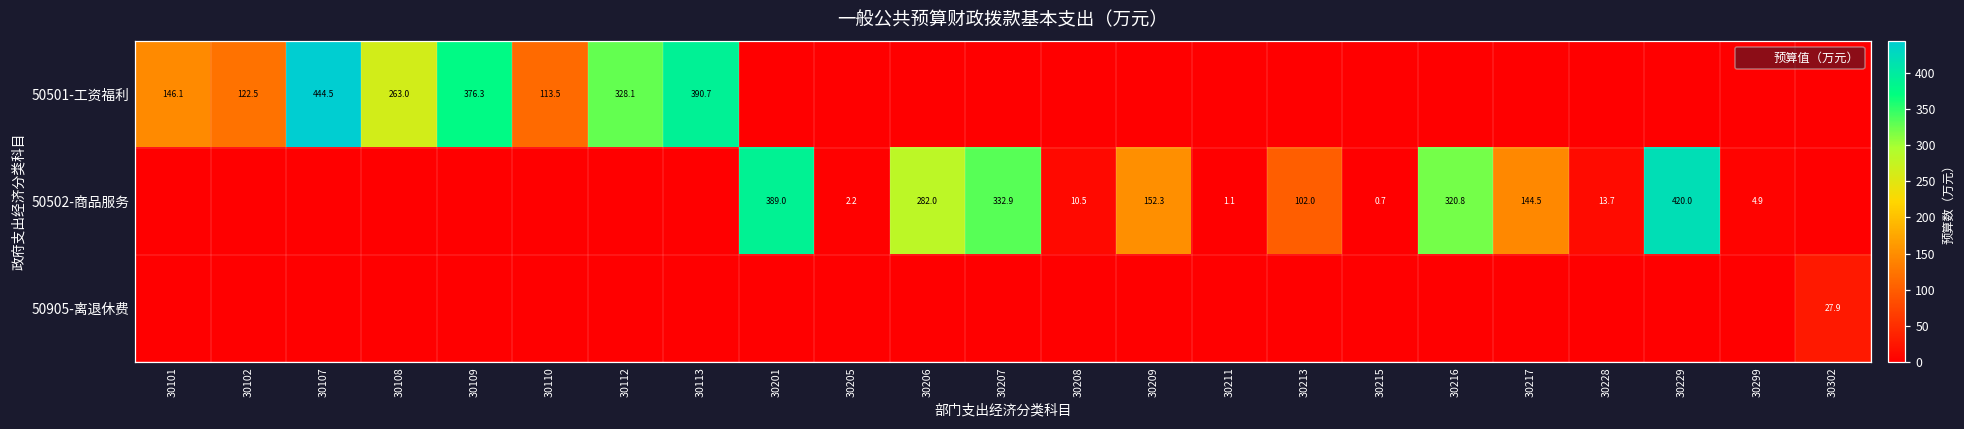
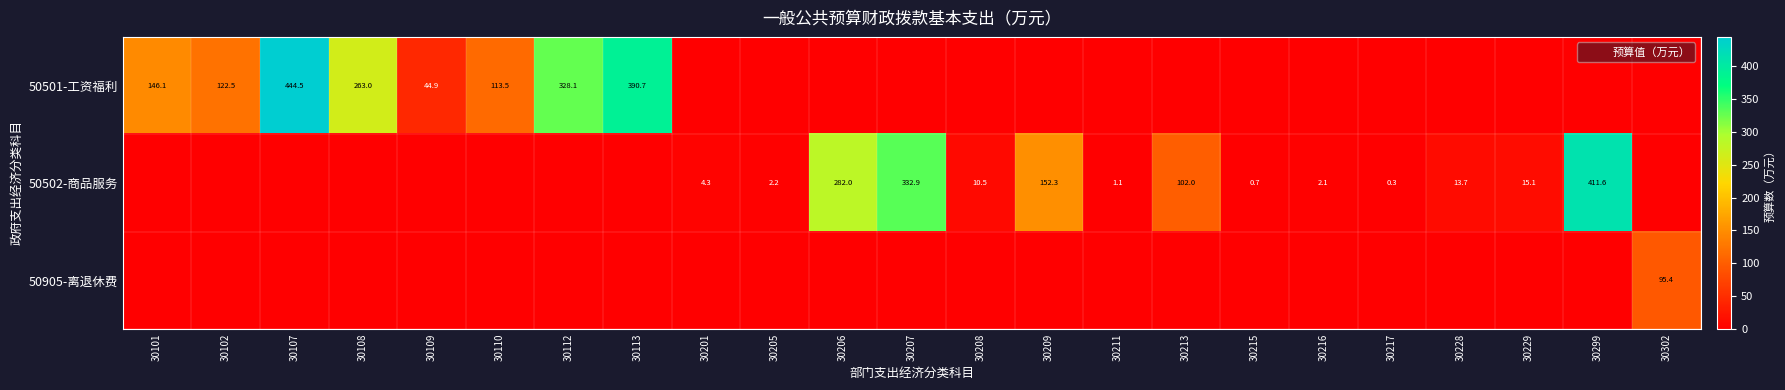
  {
    "50501-工资福利": {
      "30101": 146.1,
      "30102": 122.5,
      "30107": 444.5,
      "30108": 263.0,
-     "30109": 376.3,
+     "30109": 44.9,
      "30110": 113.5,
      "30112": 328.1,
      "30113": 390.7
    },
    "50502-商品服务": {
-     "30201": 389.0,
+     "30201": 4.3,
      "30205": 2.2,
      "30206": 282.0,
      "30207": 332.9,
      "30208": 10.5,
      "30209": 152.3,
      "30211": 1.1,
      "30213": 102.0,
      "30215": 0.7,
-     "30216": 320.8,
-     "30217": 144.5,
+     "30216": 2.1,
+     "30217": 0.3,
      "30228": 13.7,
-     "30229": 420.0,
-     "30299": 4.9
+     "30229": 15.1,
+     "30299": 411.6
    },
    "50905-离退休费": {
-     "30302": 27.9
+     "30302": 95.4
    }
  }
